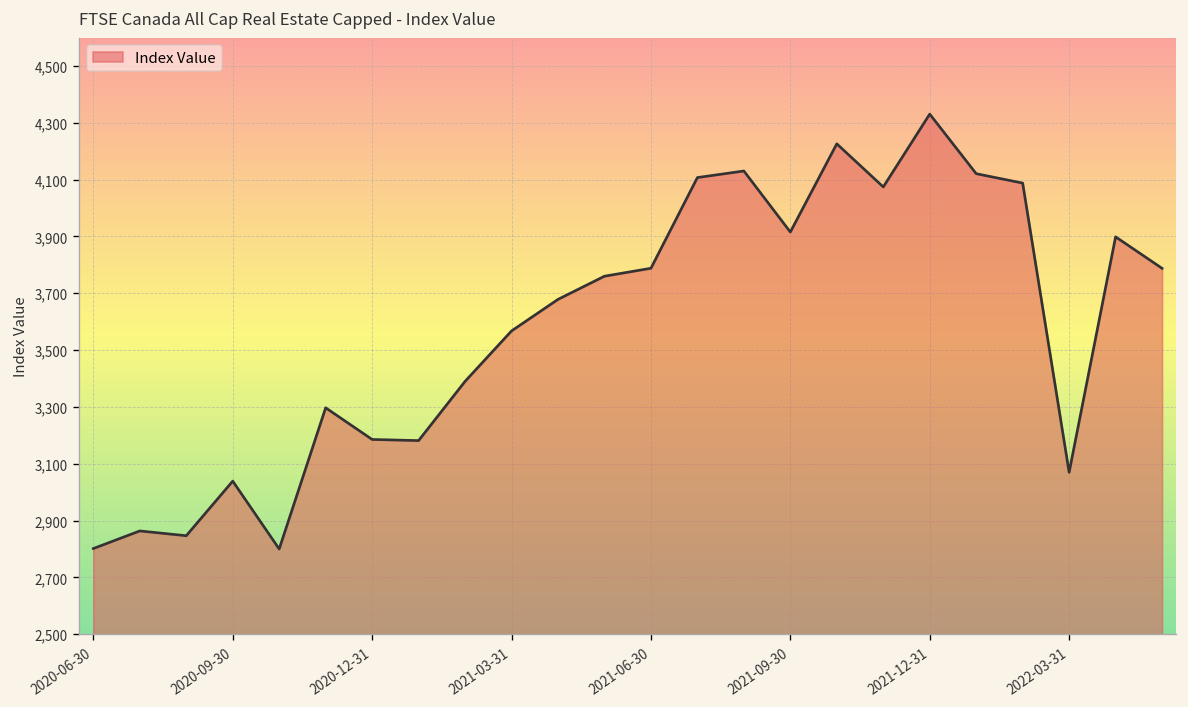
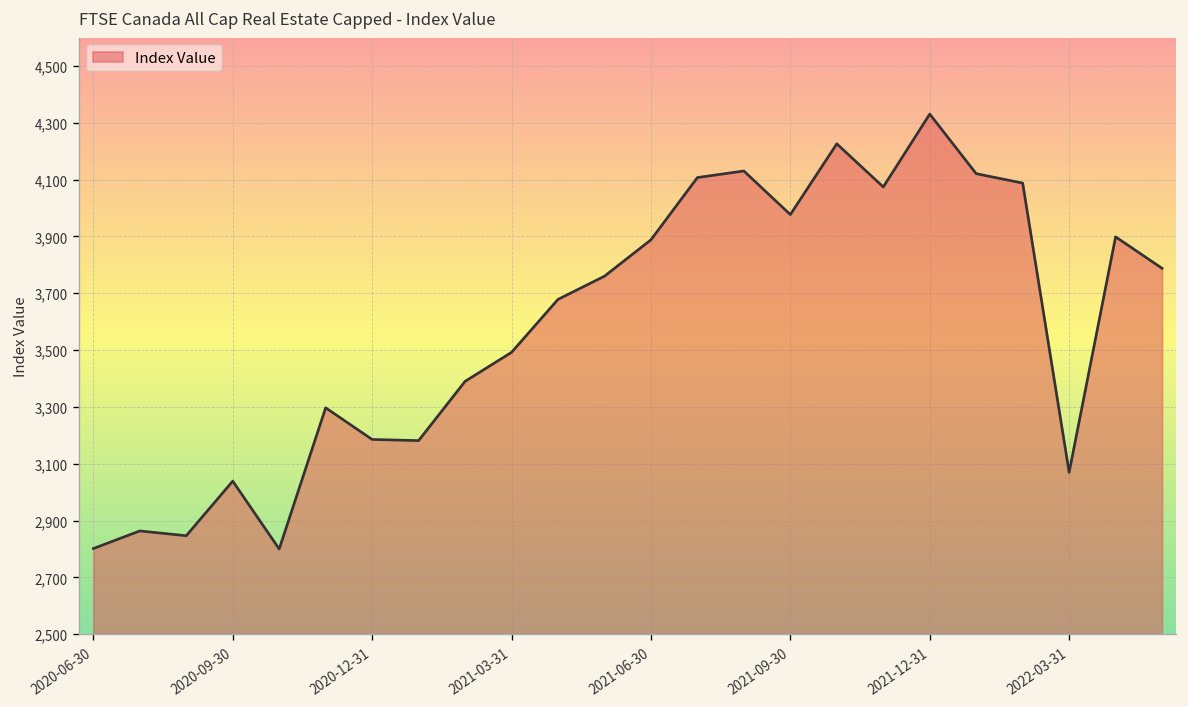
  {
    "2020-06-30": "2,800",
    "2020-09-30": "3,040",
    "2020-12-31": "3,190",
-   "2021-03-31": "3,570",
-   "2021-06-30": "3,790",
-   "2021-09-30": "3,920",
+   "2021-03-31": "3,490",
+   "2021-06-30": "3,890",
+   "2021-09-30": "3,980",
    "2021-12-31": "4,330",
    "2022-03-31": "3,070"
  }
